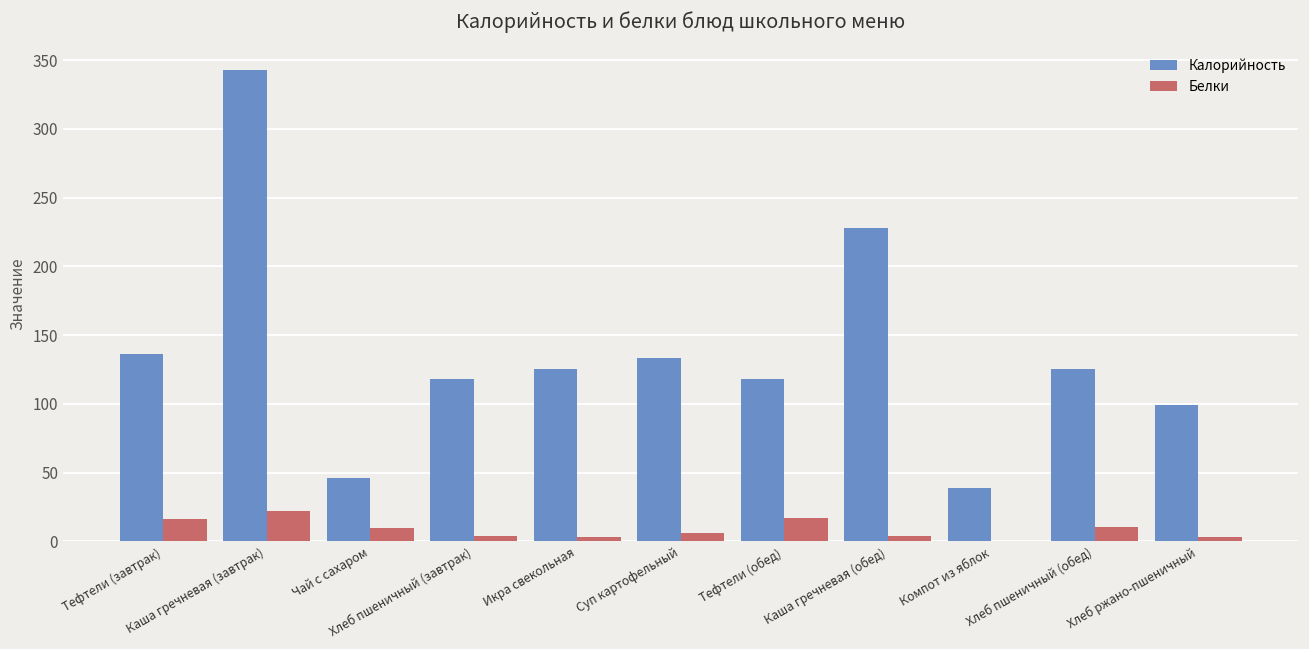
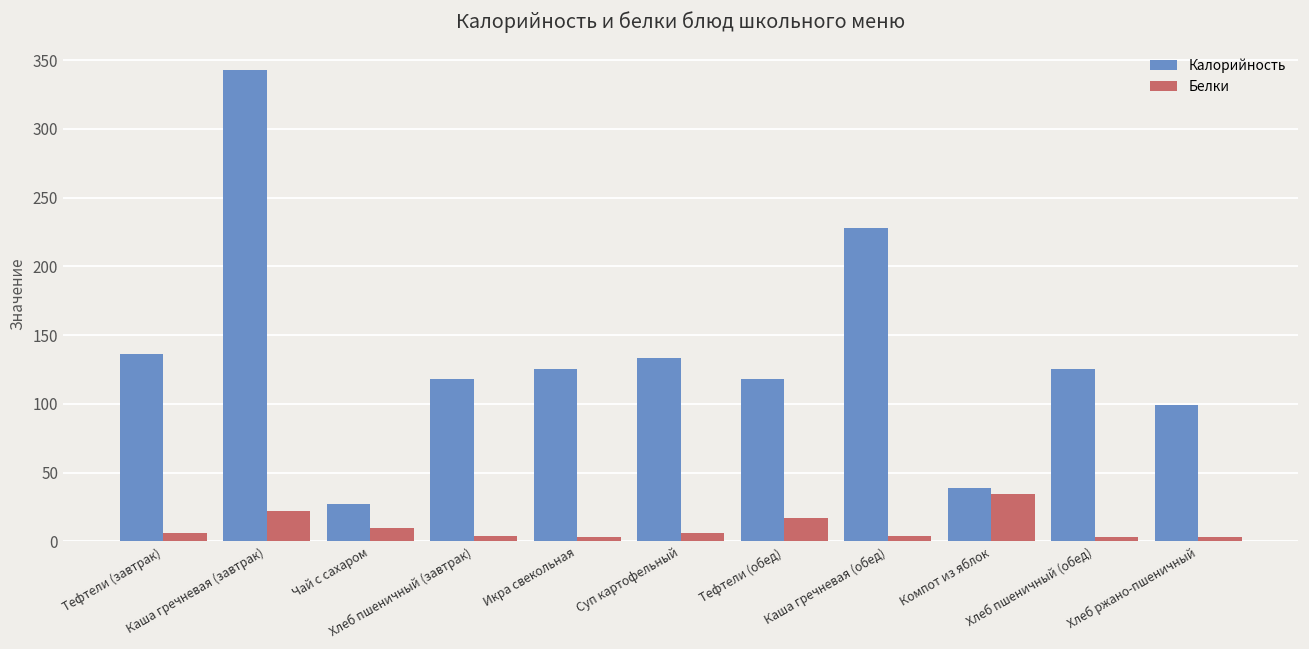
  {
    "Калорийность": {
      "Тефтели (завтрак)": 136,
      "Каша гречневая (завтрак)": 343,
-     "Чай с сахаром": 46,
+     "Чай с сахаром": 27,
      "Хлеб пшеничный (завтрак)": 118,
      "Икра свекольная": 125,
      "Суп картофельный": 133,
      "Тефтели (обед)": 118,
      "Каша гречневая (обед)": 228,
      "Компот из яблок": 39,
      "Хлеб пшеничный (обед)": 125,
      "Хлеб ржано-пшеничный": 99
    },
    "Белки": {
-     "Тефтели (завтрак)": 16,
+     "Тефтели (завтрак)": 6,
      "Каша гречневая (завтрак)": 22,
      "Чай с сахаром": 9,
      "Хлеб пшеничный (завтрак)": 4,
      "Икра свекольная": 3,
      "Суп картофельный": 6,
      "Тефтели (обед)": 17,
      "Каша гречневая (обед)": 4,
-     "Компот из яблок": 0,
-     "Хлеб пшеничный (обед)": 11,
+     "Компот из яблок": 35,
+     "Хлеб пшеничный (обед)": 3,
      "Хлеб ржано-пшеничный": 3
    }
  }
